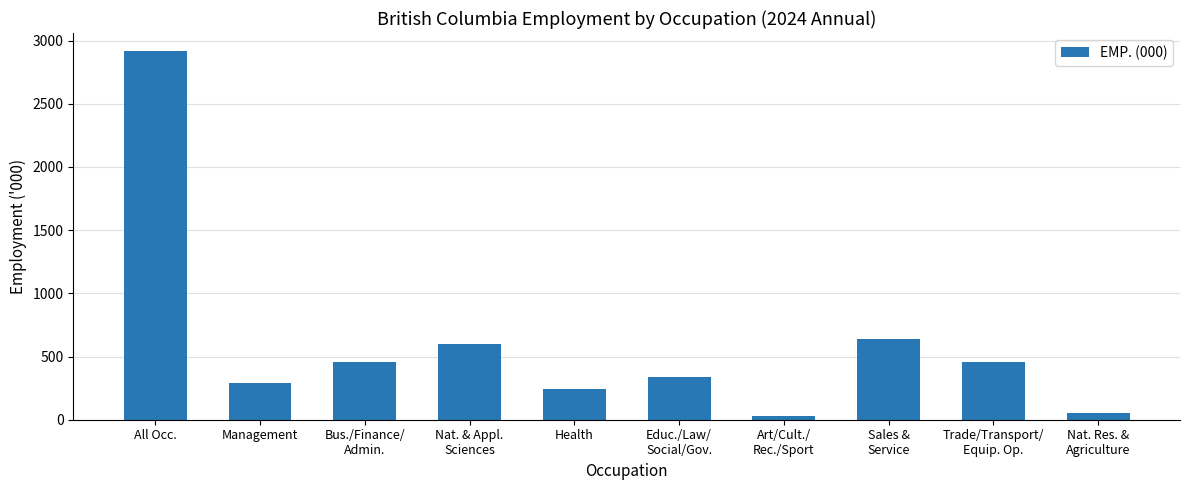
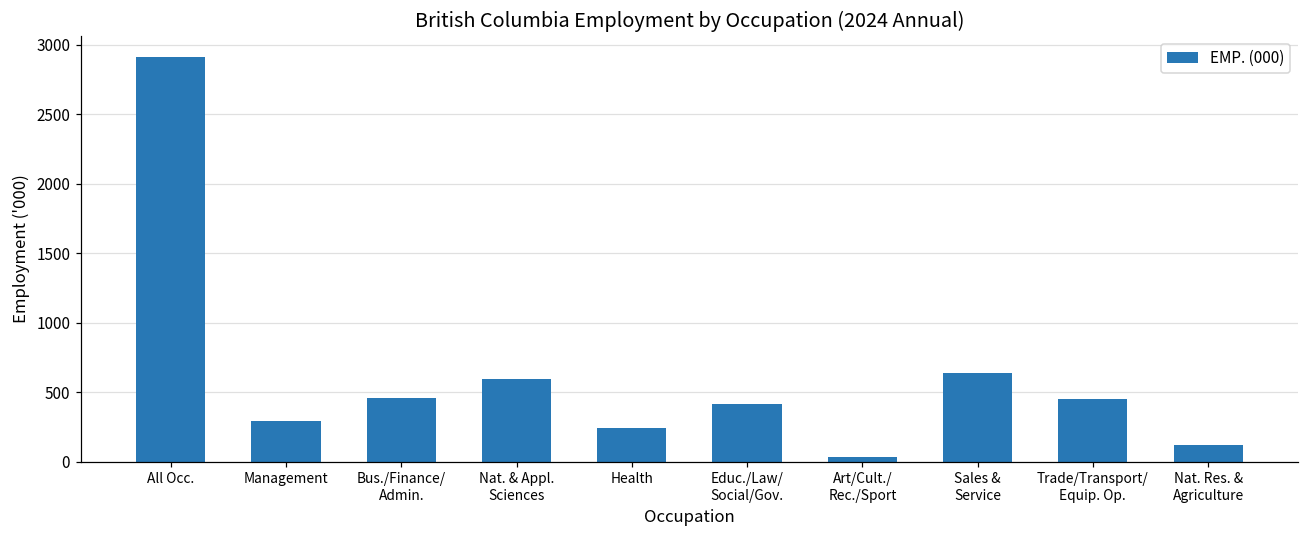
  {
    "All Occ.": 2910,
    "Management": 290,
    "Bus./Finance/ Admin.": 460,
    "Nat. & Appl. Sciences": 600,
    "Health": 240,
-   "Educ./Law/ Social/Gov.": 340,
+   "Educ./Law/ Social/Gov.": 420,
    "Art/Cult./ Rec./Sport": 30,
    "Sales & Service": 640,
    "Trade/Transport/ Equip. Op.": 450,
-   "Nat. Res. & Agriculture": 50
+   "Nat. Res. & Agriculture": 120
  }
